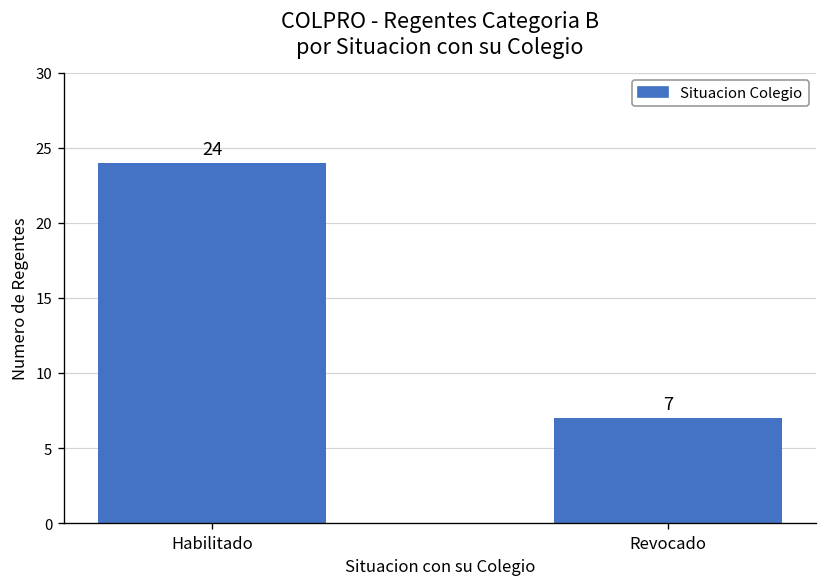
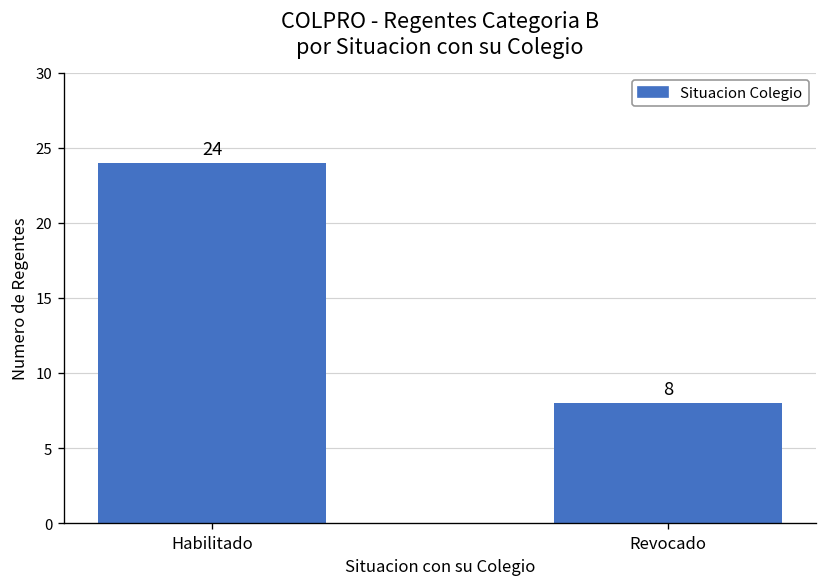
  {
    "Habilitado": 24,
-   "Revocado": 7
+   "Revocado": 8
  }
